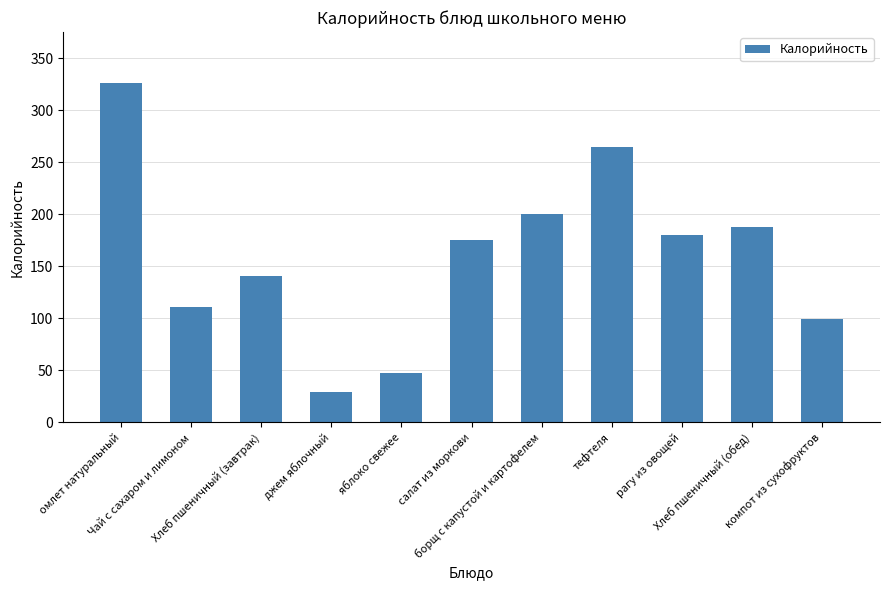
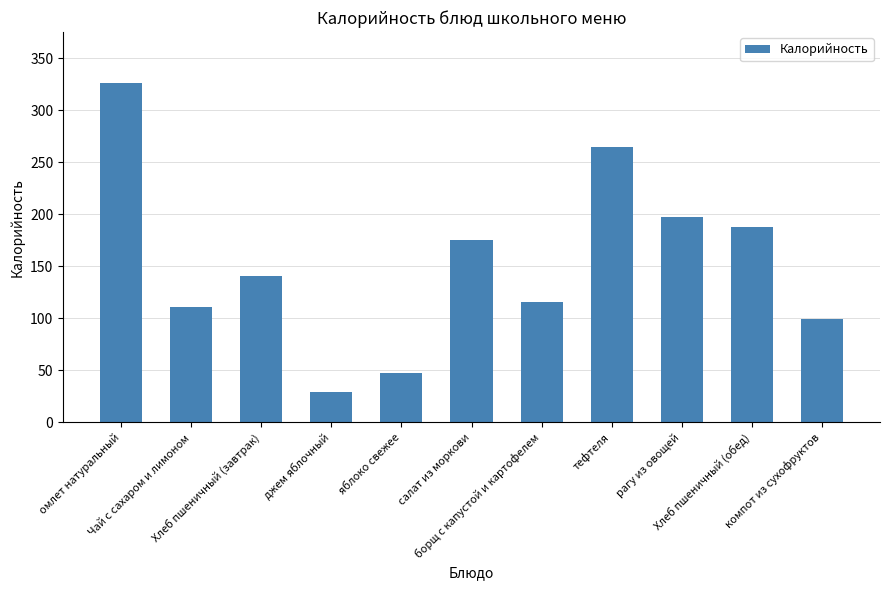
  {
    "омлет натуральный": 326,
    "Чай с сахаром и лимоном": 111,
    "Хлеб пшеничный (завтрак)": 141,
    "джем яблочный": 29,
    "яблоко свежее": 47,
    "салат из моркови": 176,
-   "борщ с капустой и картофелем": 200,
+   "борщ с капустой и картофелем": 115,
    "тефтеля": 265,
-   "рагу из овощей": 180,
+   "рагу из овощей": 197,
    "Хлеб пшеничный (обед)": 188,
    "компот из сухофруктов": 99
  }
